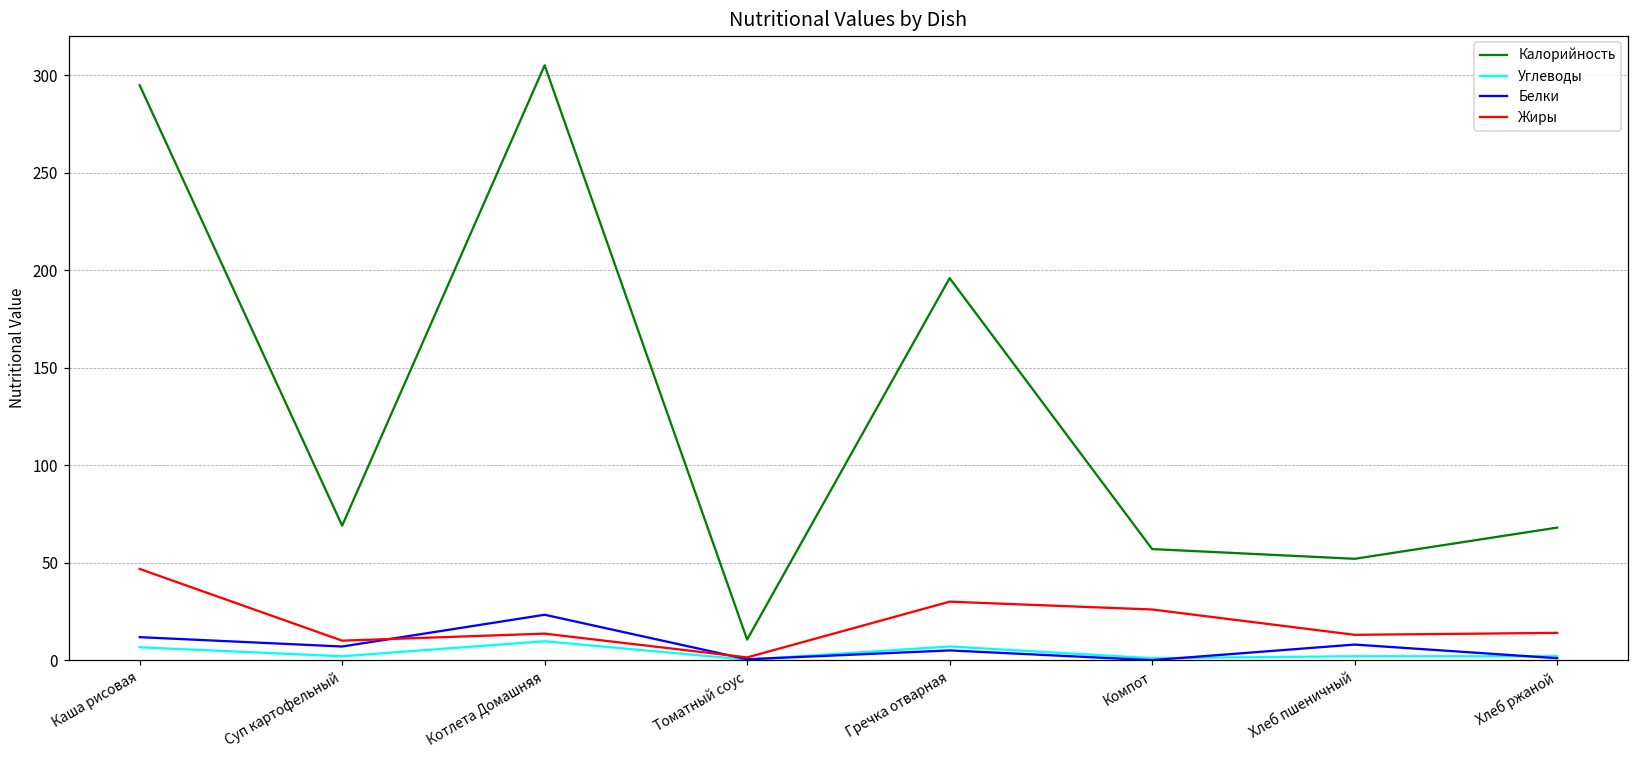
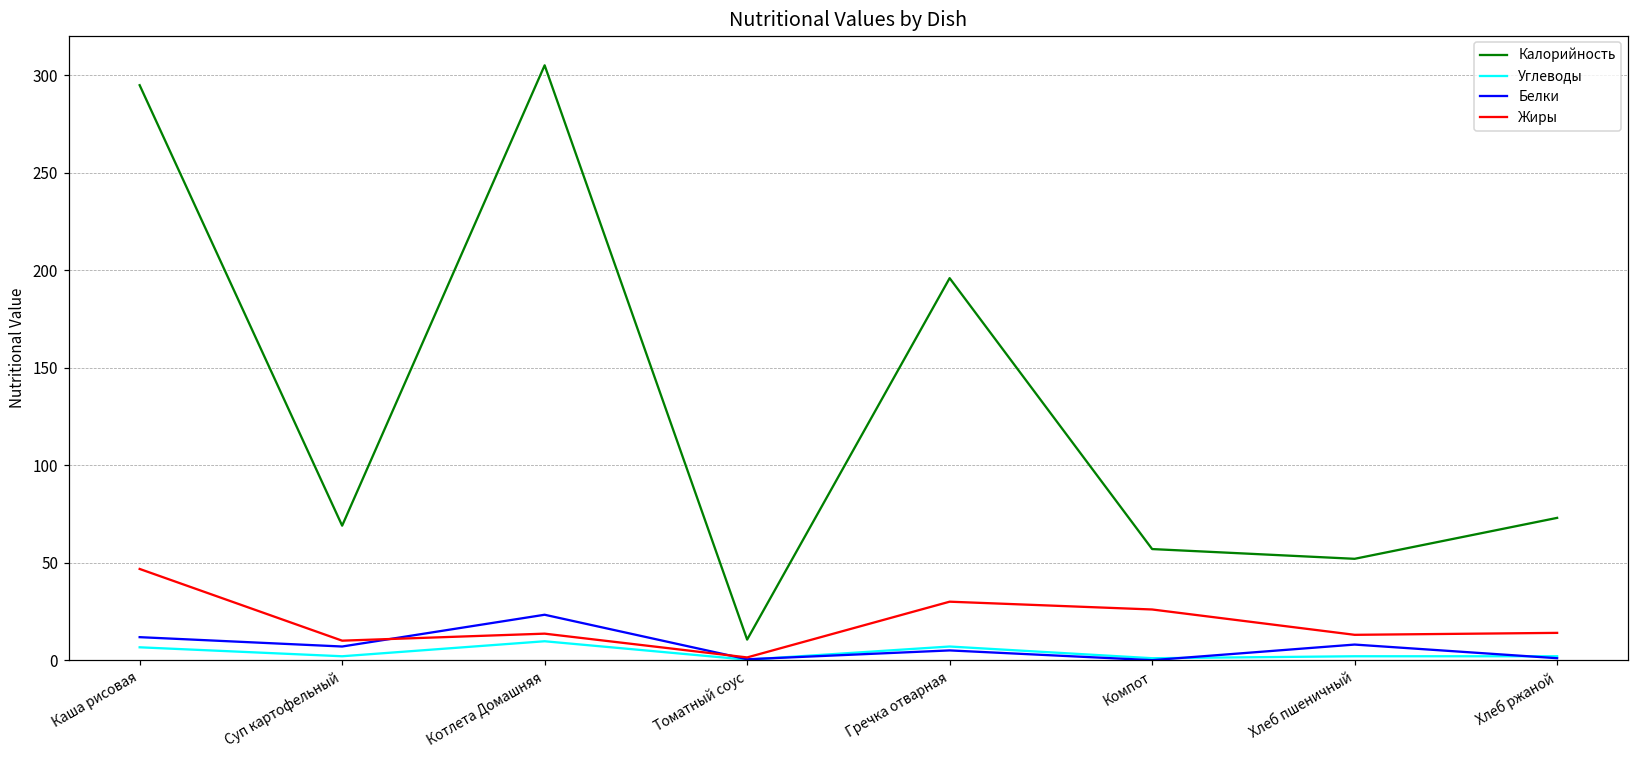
  {
    "Калорийность": {
      "Каша рисовая": 295,
      "Суп картофельный": 69,
      "Котлета Домашняя": 305,
      "Томатный соус": 11,
      "Гречка отварная": 196,
      "Компот": 57,
      "Хлеб пшеничный": 52,
-     "Хлеб ржаной": 68
+     "Хлеб ржаной": 73
    },
    "Углеводы": {
      "Каша рисовая": 7,
      "Суп картофельный": 2,
      "Котлета Домашняя": 10,
      "Гречка отварная": 7,
      "Хлеб пшеничный": 2
    },
    "Белки": {
      "Каша рисовая": 12,
      "Суп картофельный": 7,
      "Котлета Домашняя": 23,
      "Гречка отварная": 5,
      "Хлеб пшеничный": 8
    },
    "Жиры": {
      "Каша рисовая": 47,
      "Суп картофельный": 10,
      "Котлета Домашняя": 14,
      "Гречка отварная": 30,
      "Компот": 26,
      "Хлеб пшеничный": 13,
      "Хлеб ржаной": 14
    }
  }
